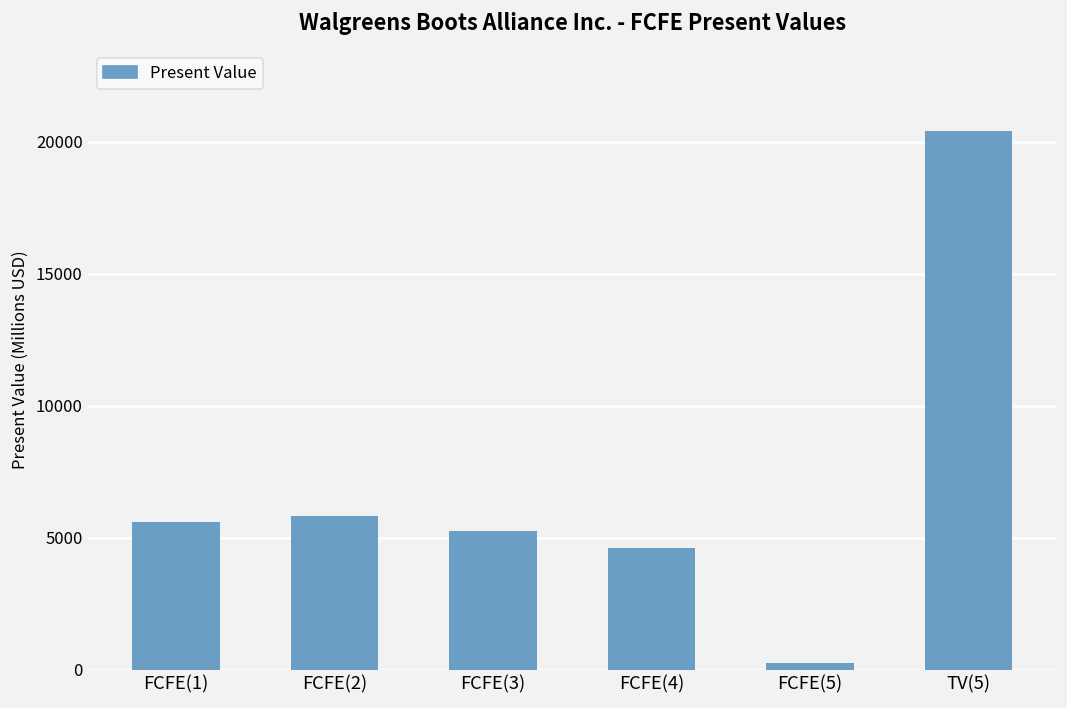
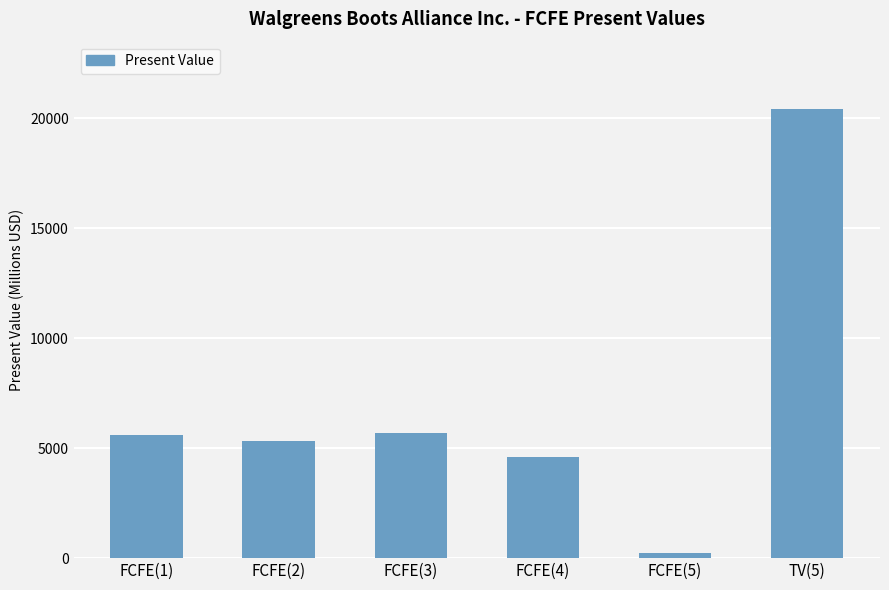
  {
    "FCFE(1)": 5600,
-   "FCFE(2)": 5800,
-   "FCFE(3)": 5300,
+   "FCFE(2)": 5300,
+   "FCFE(3)": 5700,
    "FCFE(4)": 4600,
    "FCFE(5)": 300,
    "TV(5)": 20400
  }
